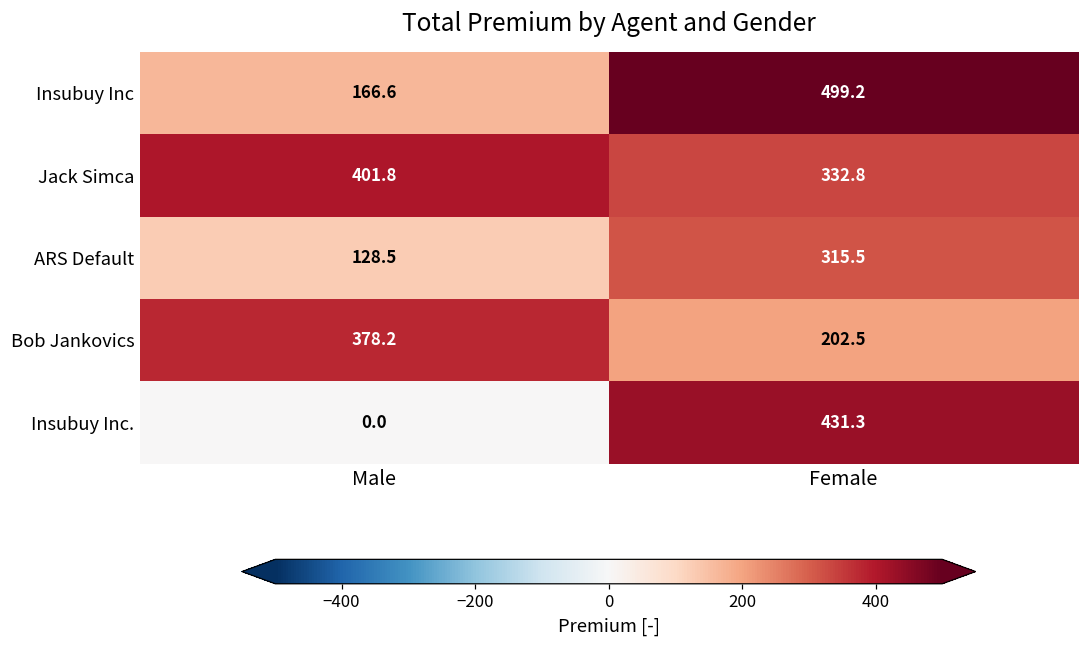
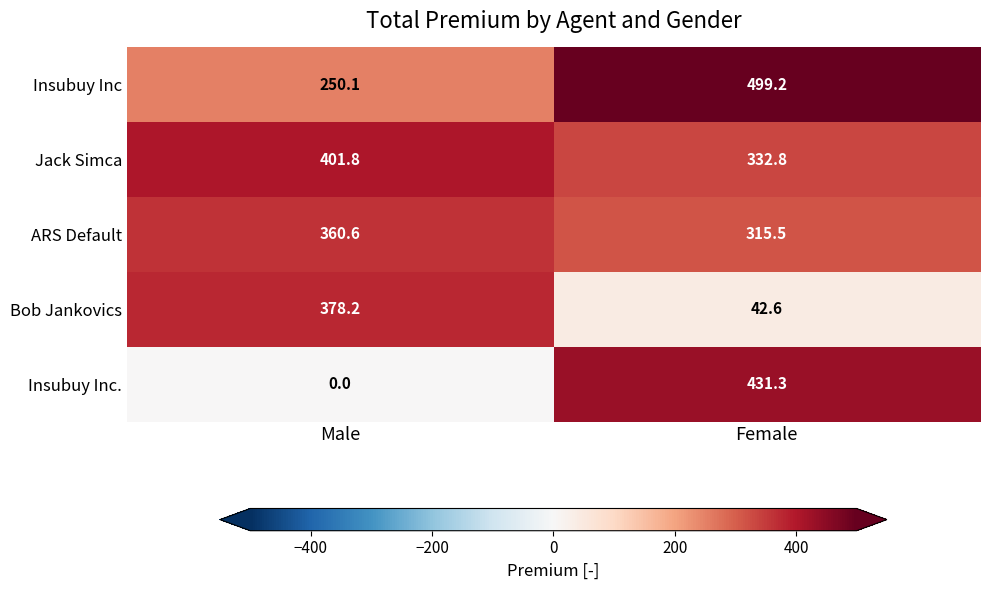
  {
    "Insubuy Inc": {
-     "Male": 166.6,
+     "Male": 250.1,
      "Female": 499.2
    },
    "Jack Simca": {
      "Male": 401.8,
      "Female": 332.8
    },
    "ARS Default": {
-     "Male": 128.5,
+     "Male": 360.6,
      "Female": 315.5
    },
    "Bob Jankovics": {
      "Male": 378.2,
-     "Female": 202.5
+     "Female": 42.6
    },
    "Insubuy Inc.": {
      "Male": 0.0,
      "Female": 431.3
    }
  }
